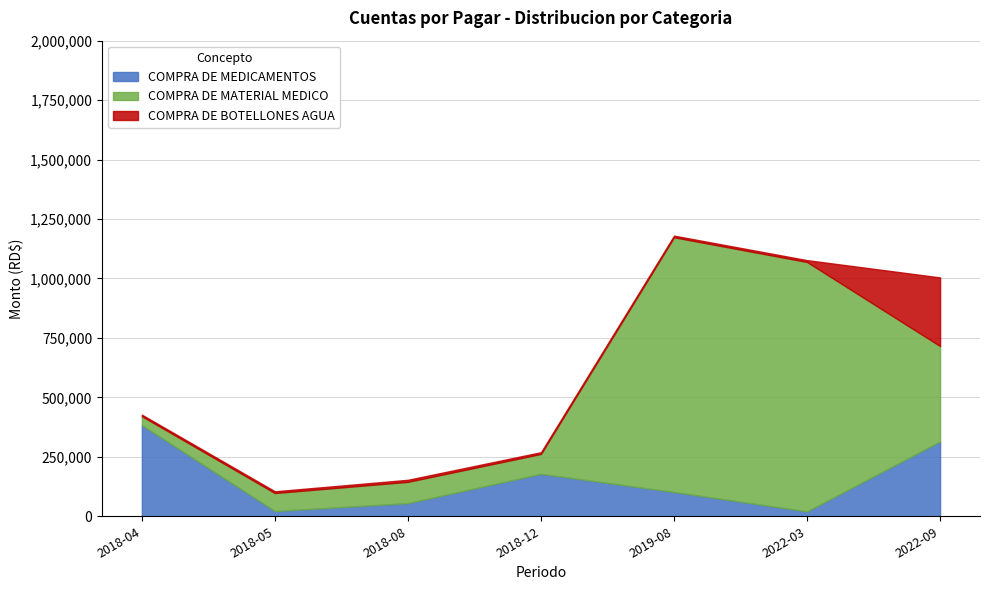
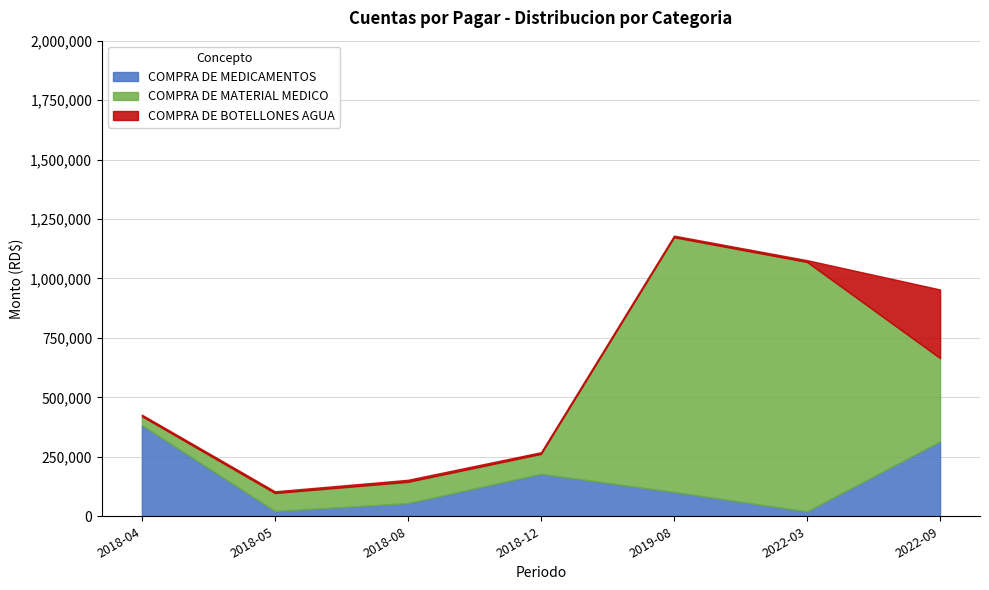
  {
    "COMPRA DE MEDICAMENTOS": {
      "2018-04": "380,000",
      "2018-05": "20,000",
      "2018-08": "60,000",
      "2018-12": "180,000",
      "2019-08": "100,000",
      "2022-03": "20,000",
      "2022-09": "310,000"
    },
    "COMPRA DE MATERIAL MEDICO": {
-     "2022-09": "400,000"
+     "2022-09": "350,000"
    },
    "COMPRA DE BOTELLONES AGUA": {
      "2022-09": "290,000"
    }
  }
